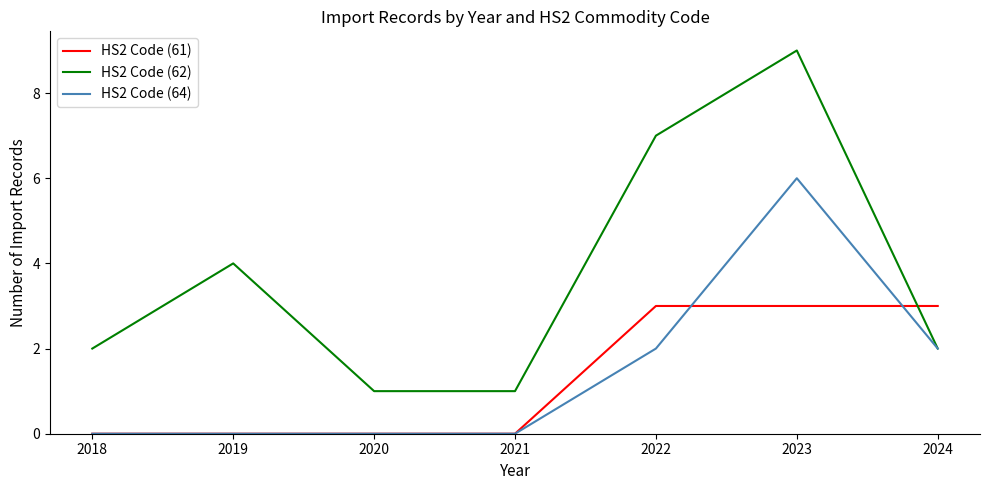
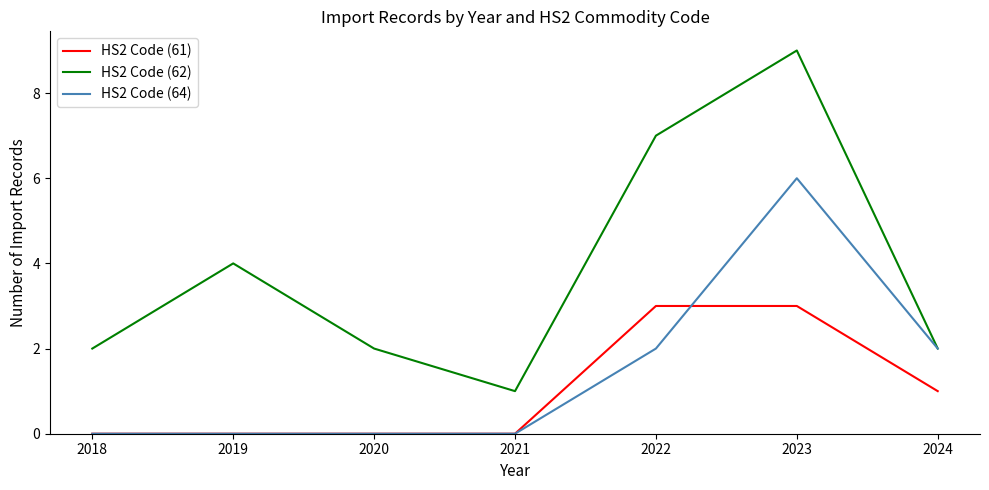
  {
    "HS2 Code (61)": {
      "2022": 3,
      "2023": 3,
-     "2024": 3
+     "2024": 1
    },
    "HS2 Code (62)": {
      "2018": 2,
      "2019": 4,
-     "2020": 1,
+     "2020": 2,
      "2021": 1,
      "2022": 7,
      "2023": 9
    },
    "HS2 Code (64)": {
      "2022": 2,
      "2023": 6
    }
  }
